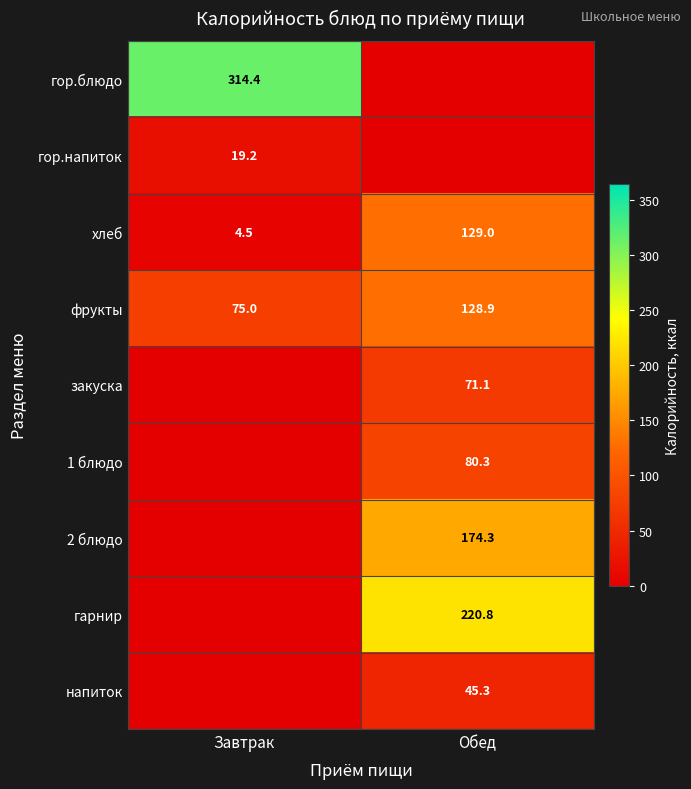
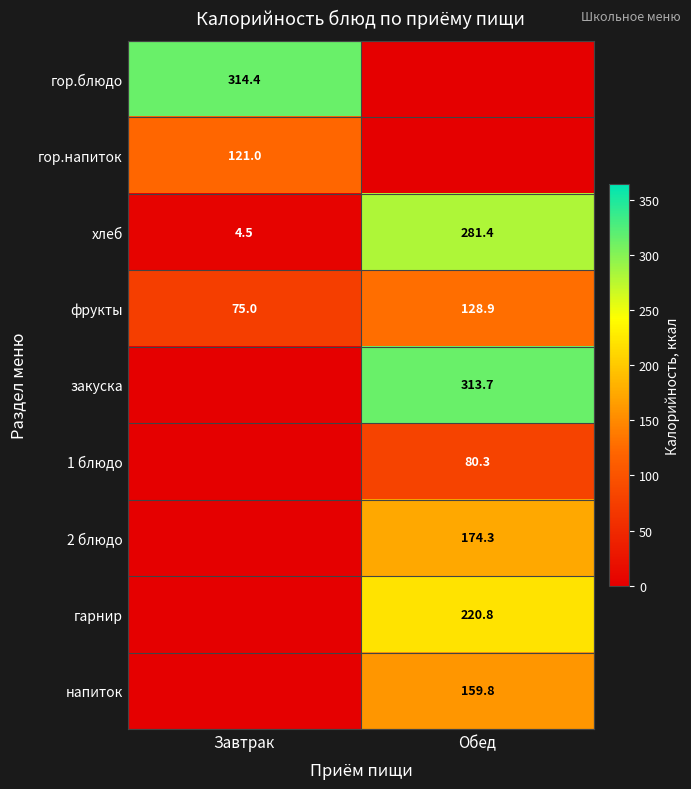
  {
    "гор.блюдо": {
      "Завтрак": 314.4
    },
    "гор.напиток": {
-     "Завтрак": 19.2
+     "Завтрак": 121.0
    },
    "хлеб": {
      "Завтрак": 4.5,
-     "Обед": 129.0
+     "Обед": 281.4
    },
    "фрукты": {
      "Завтрак": 75.0,
      "Обед": 128.9
    },
    "закуска": {
-     "Обед": 71.1
+     "Обед": 313.7
    },
    "1 блюдо": {
      "Обед": 80.3
    },
    "2 блюдо": {
      "Обед": 174.3
    },
    "гарнир": {
      "Обед": 220.8
    },
    "напиток": {
-     "Обед": 45.3
+     "Обед": 159.8
    }
  }
